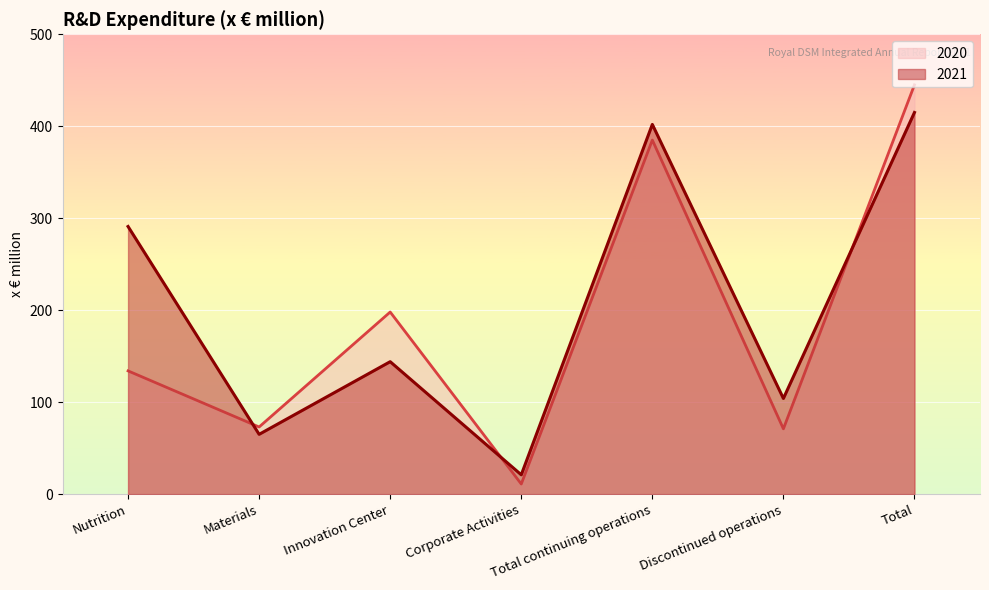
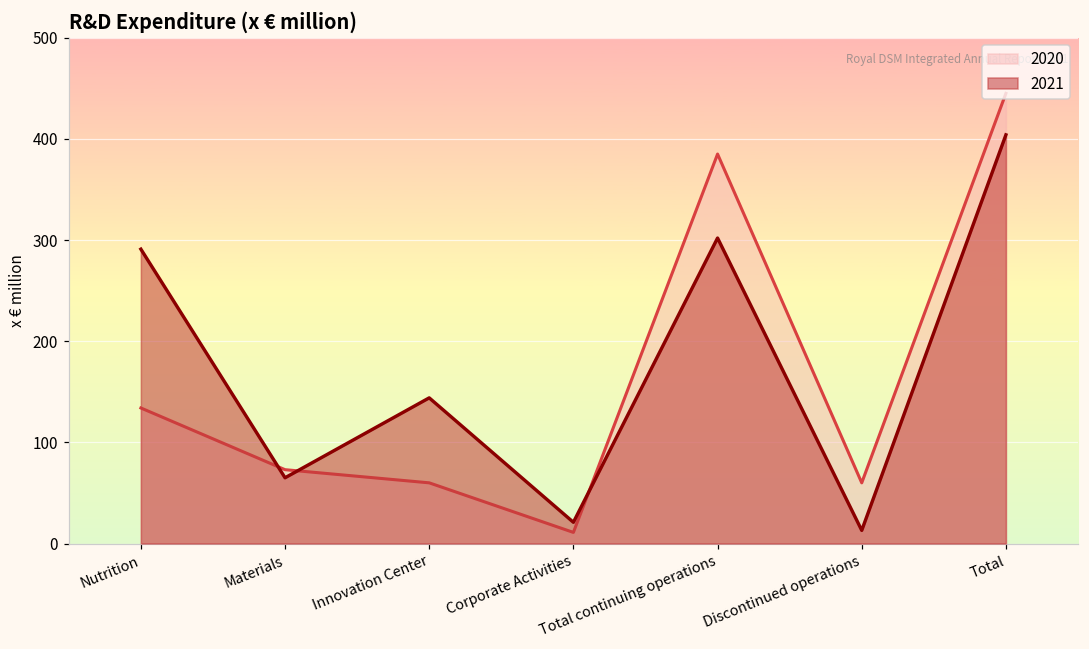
  {
    "2020": {
      "Nutrition": 130,
      "Materials": 70,
-     "Innovation Center": 200,
+     "Innovation Center": 60,
      "Corporate Activities": 10,
      "Total continuing operations": 390,
-     "Discontinued operations": 70
+     "Discontinued operations": 60
    },
    "2021": {
      "Nutrition": 290,
      "Materials": 70,
      "Innovation Center": 140,
      "Corporate Activities": 20,
-     "Total continuing operations": 400,
-     "Discontinued operations": 100,
-     "Total": 420
+     "Total continuing operations": 300,
+     "Discontinued operations": 10,
+     "Total": 400
    }
  }
